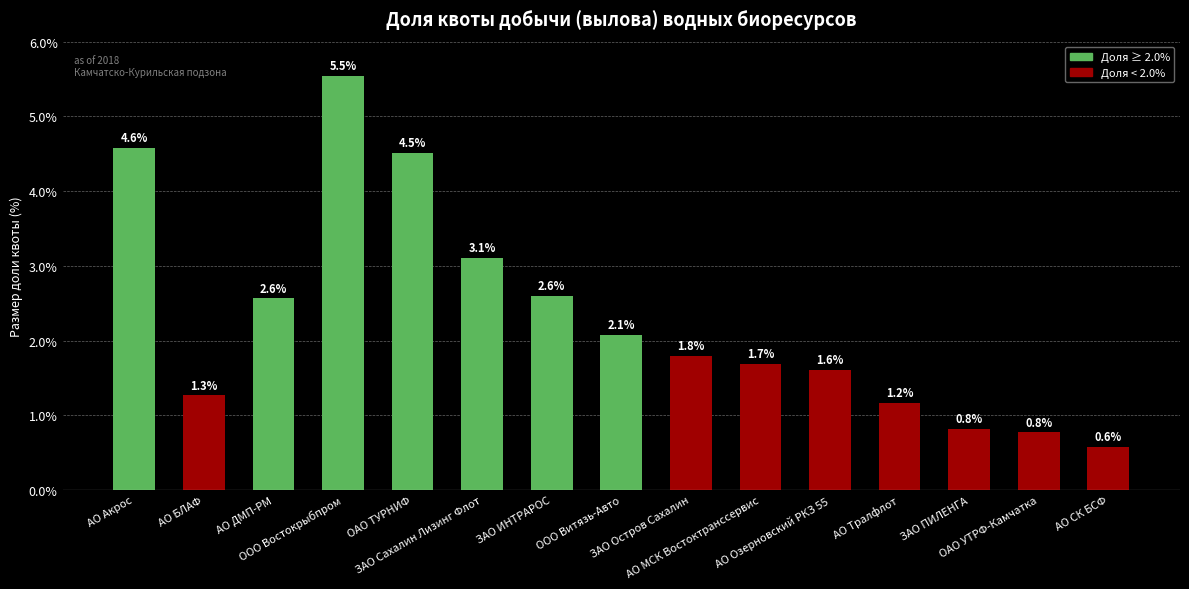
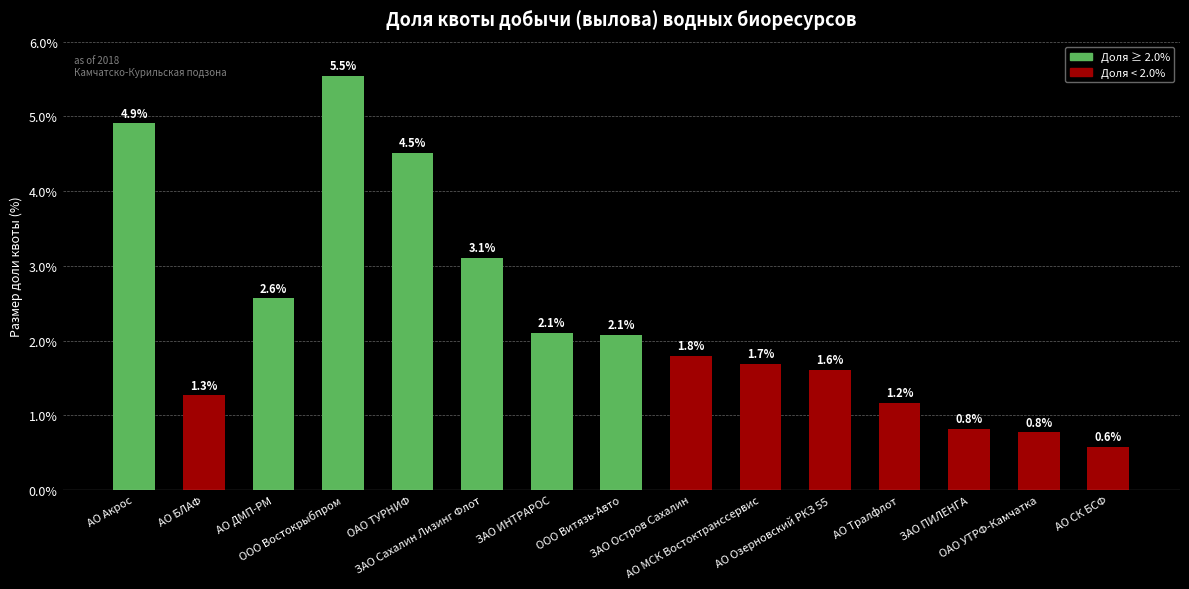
  {
-   "АО Акрос": "4.6%",
+   "АО Акрос": "4.9%",
    "АО БЛАФ": "1.3%",
    "АО ДМП-РМ": "2.6%",
    "ООО Востокрыбпром": "5.5%",
    "ОАО ТУРНИФ": "4.5%",
    "ЗАО Сахалин Лизинг Флот": "3.1%",
-   "ЗАО ИНТРАРОС": "2.6%",
+   "ЗАО ИНТРАРОС": "2.1%",
    "ООО Витязь-Авто": "2.1%",
    "ЗАО Остров Сахалин": "1.8%",
    "АО МСК Востоктранссервис": "1.7%",
    "АО Озерновский РКЗ 55": "1.6%",
    "АО Тралфлот": "1.2%",
    "ЗАО ПИЛЕНГА": "0.8%",
    "ОАО УТРФ-Камчатка": "0.8%",
    "АО СК БСФ": "0.6%"
  }
